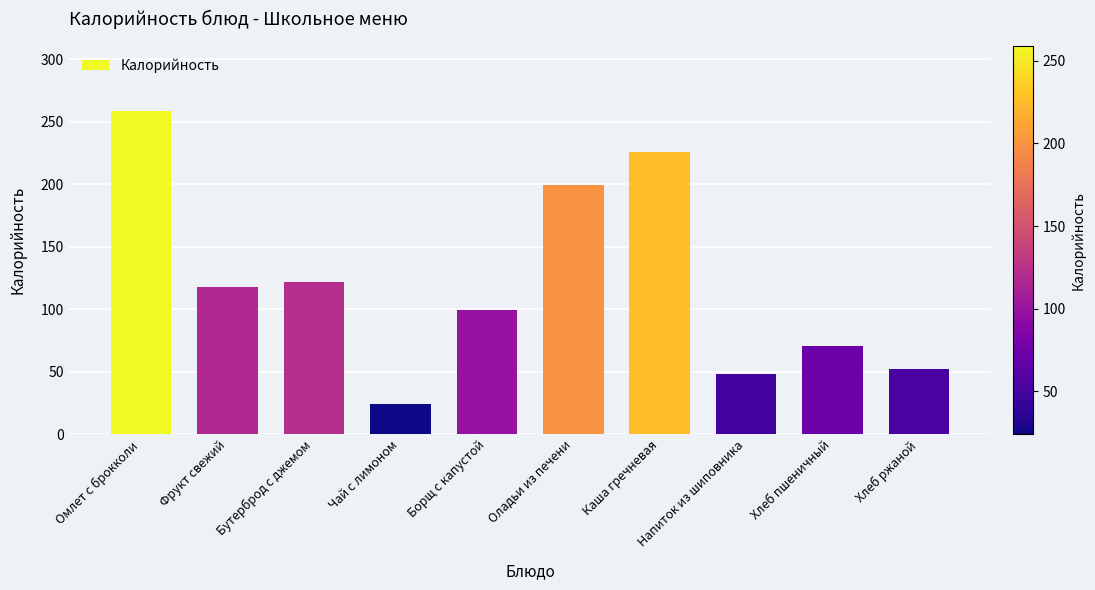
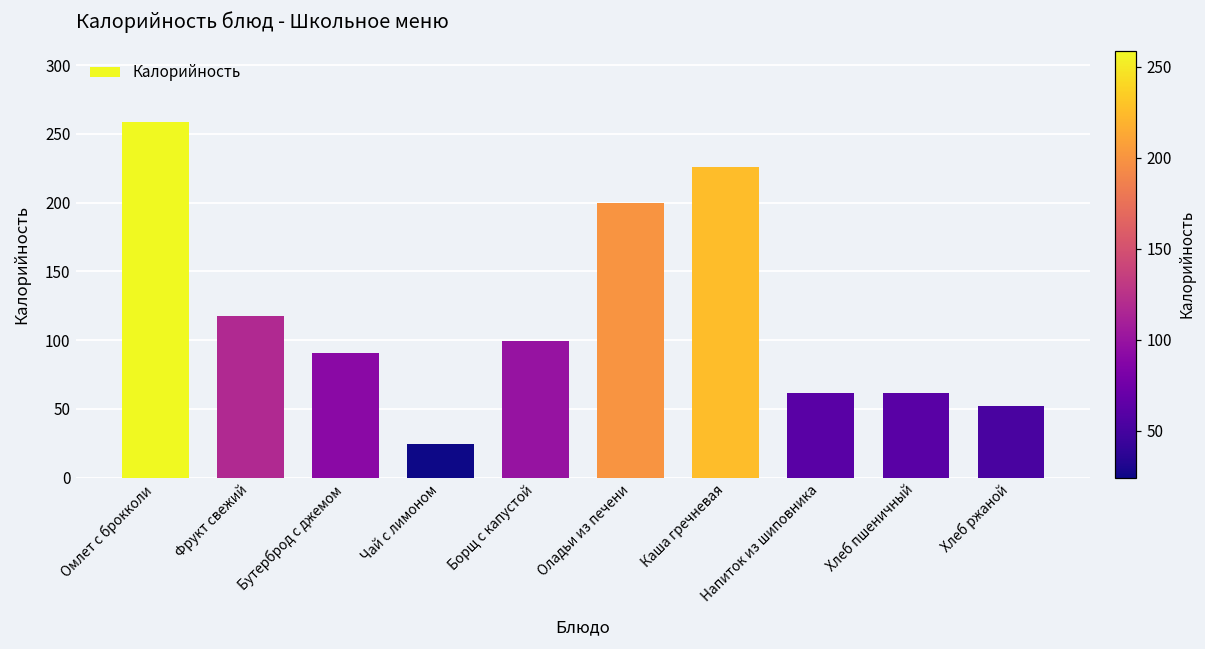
  {
    "Омлет с брокколи": 259,
    "Фрукт свежий": 118,
-   "Бутерброд с джемом": 122,
+   "Бутерброд с джемом": 91,
    "Чай с лимоном": 24,
    "Борщ с капустой": 99,
    "Оладьи из печени": 200,
    "Каша гречневая": 226,
-   "Напиток из шиповника": 48,
-   "Хлеб пшеничный": 71,
+   "Напиток из шиповника": 61,
+   "Хлеб пшеничный": 62,
    "Хлеб ржаной": 52
  }
